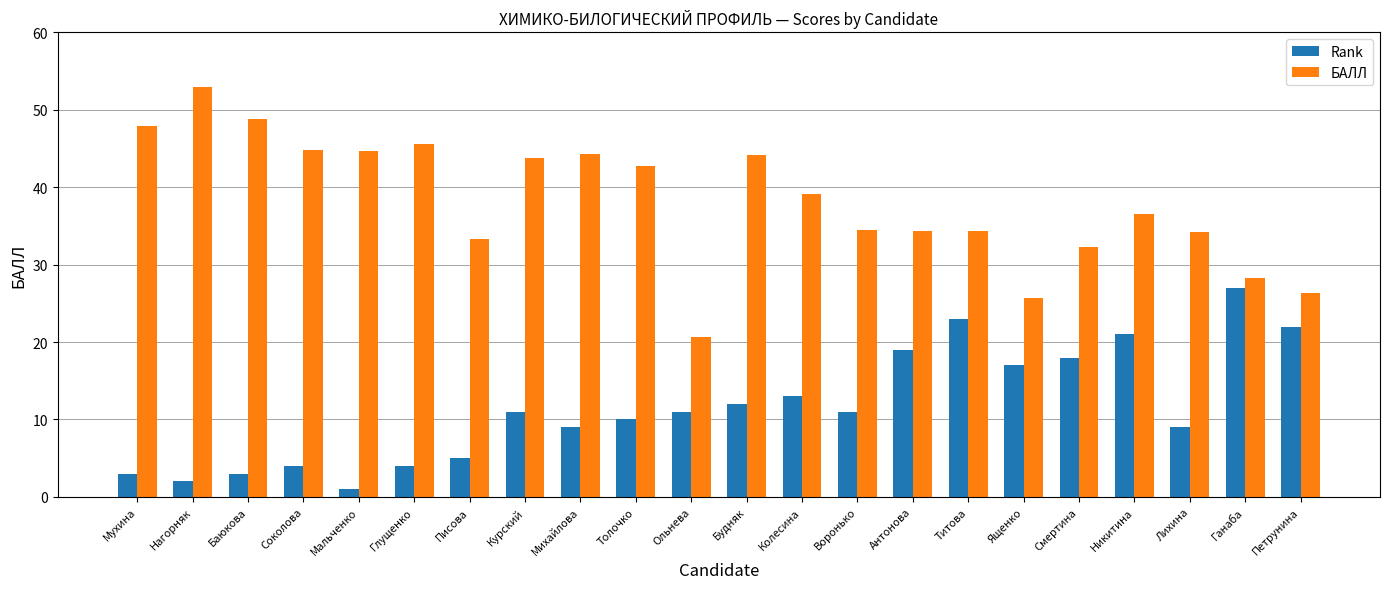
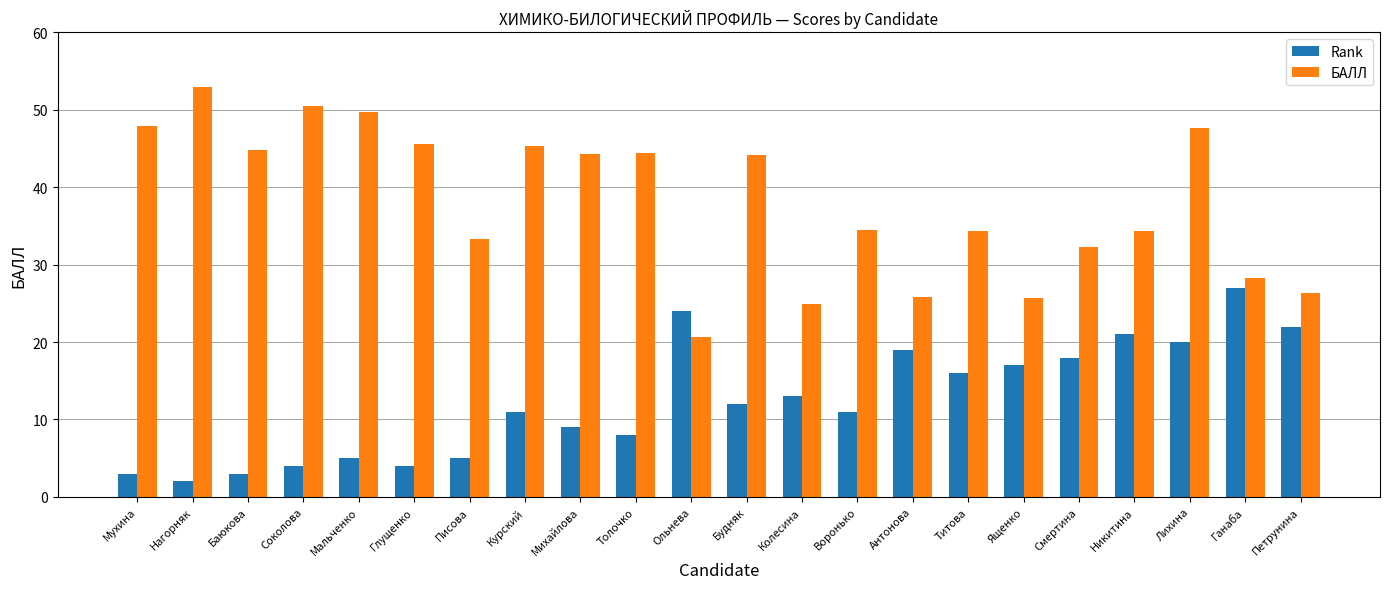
  {
    "Rank": {
      "Мухина": 3,
      "Нагорняк": 2,
      "Баюкова": 3,
      "Соколова": 4,
-     "Мальченко": 1,
+     "Мальченко": 5,
      "Глущенко": 4,
      "Писова": 5,
      "Курский": 11,
      "Михайлова": 9,
-     "Толочко": 10,
-     "Ольнева": 11,
+     "Толочко": 8,
+     "Ольнева": 24,
      "Будняк": 12,
      "Колесина": 13,
      "Воронько": 11,
      "Антонова": 19,
-     "Титова": 23,
+     "Титова": 16,
      "Ященко": 17,
      "Смертина": 18,
      "Никитина": 21,
-     "Лихина": 9,
+     "Лихина": 20,
      "Ганаба": 27,
      "Петрунина": 22
    },
    "БАЛЛ": {
      "Мухина": 48,
      "Нагорняк": 53,
-     "Баюкова": 49,
-     "Соколова": 45,
-     "Мальченко": 45,
+     "Баюкова": 45,
+     "Соколова": 50,
+     "Мальченко": 50,
      "Глущенко": 46,
      "Писова": 33,
-     "Курский": 44,
+     "Курский": 45,
      "Михайлова": 44,
-     "Толочко": 43,
+     "Толочко": 44,
      "Ольнева": 21,
      "Будняк": 44,
-     "Колесина": 39,
+     "Колесина": 25,
      "Воронько": 35,
-     "Антонова": 34,
+     "Антонова": 26,
      "Титова": 34,
      "Ященко": 26,
      "Смертина": 32,
-     "Никитина": 37,
-     "Лихина": 34,
+     "Никитина": 34,
+     "Лихина": 48,
      "Ганаба": 28,
      "Петрунина": 26
    }
  }
